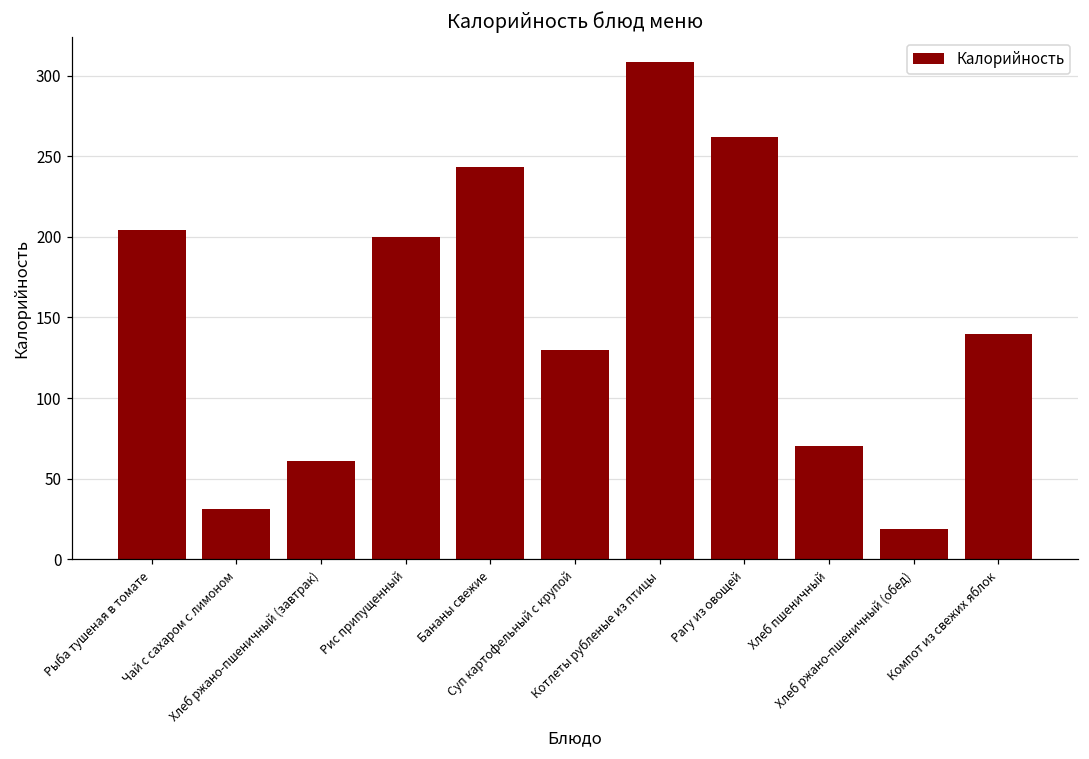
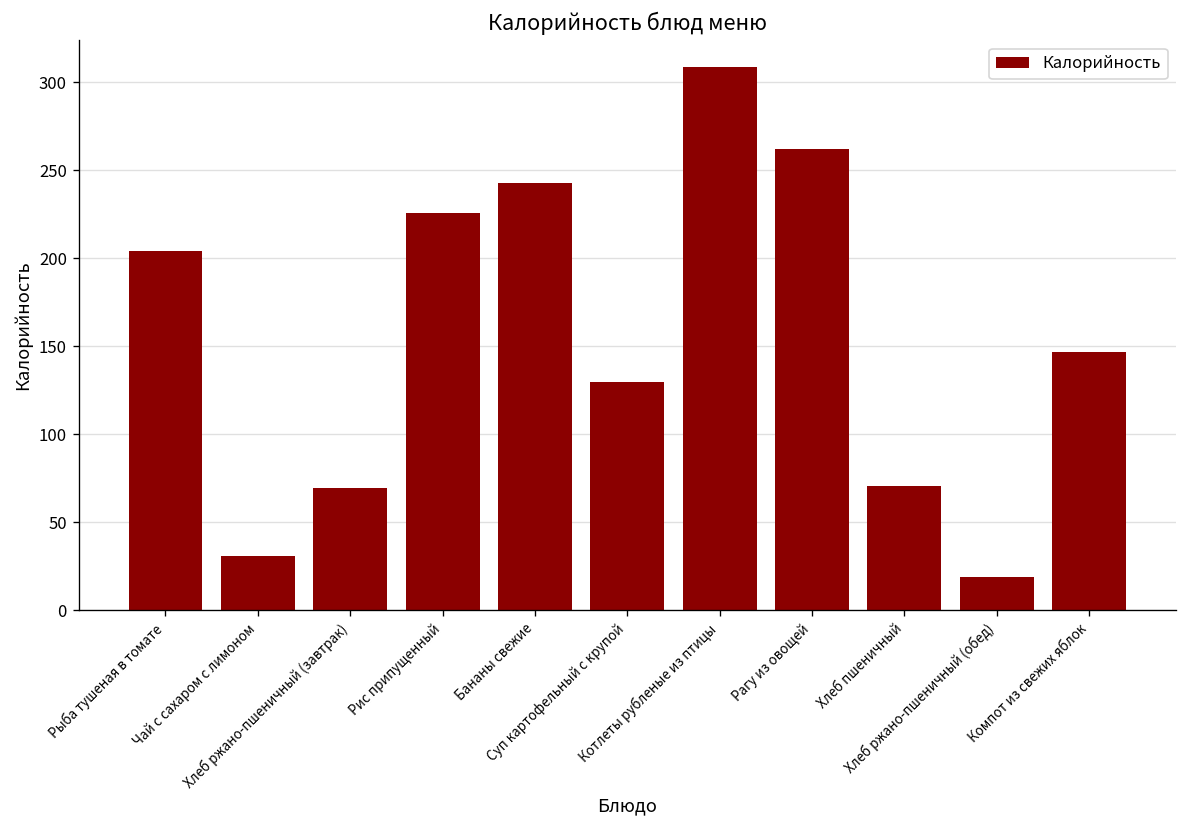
  {
    "Рыба тушеная в томате": 204,
    "Чай с сахаром с лимоном": 31,
-   "Хлеб ржано-пшеничный (завтрак)": 61,
-   "Рис припущенный": 200,
+   "Хлеб ржано-пшеничный (завтрак)": 70,
+   "Рис припущенный": 226,
    "Бананы свежие": 243,
    "Суп картофельный с крупой": 130,
    "Котлеты рубленые из птицы": 309,
    "Рагу из овощей": 262,
    "Хлеб пшеничный": 71,
    "Хлеб ржано-пшеничный (обед)": 19,
-   "Компот из свежих яблок": 140
+   "Компот из свежих яблок": 147
  }
